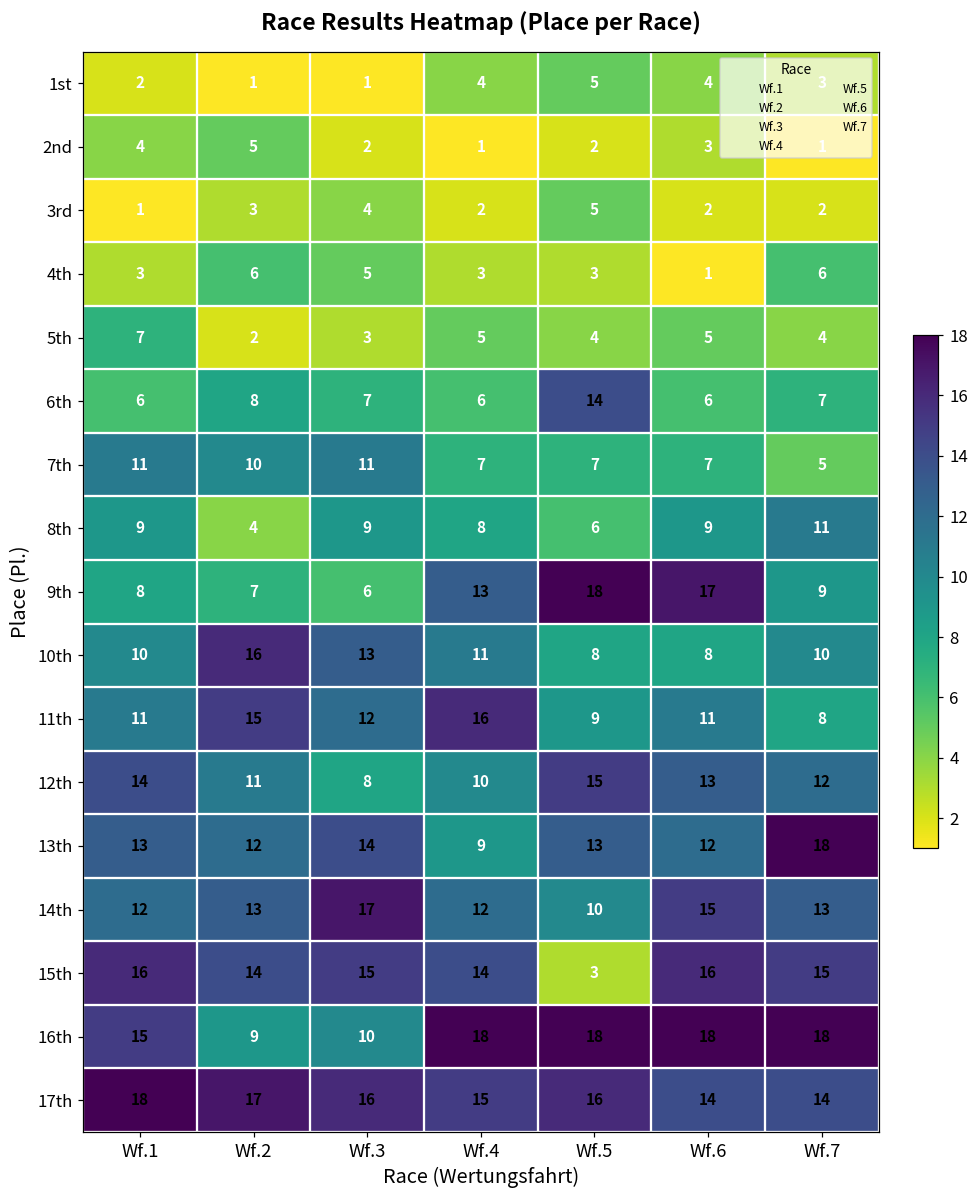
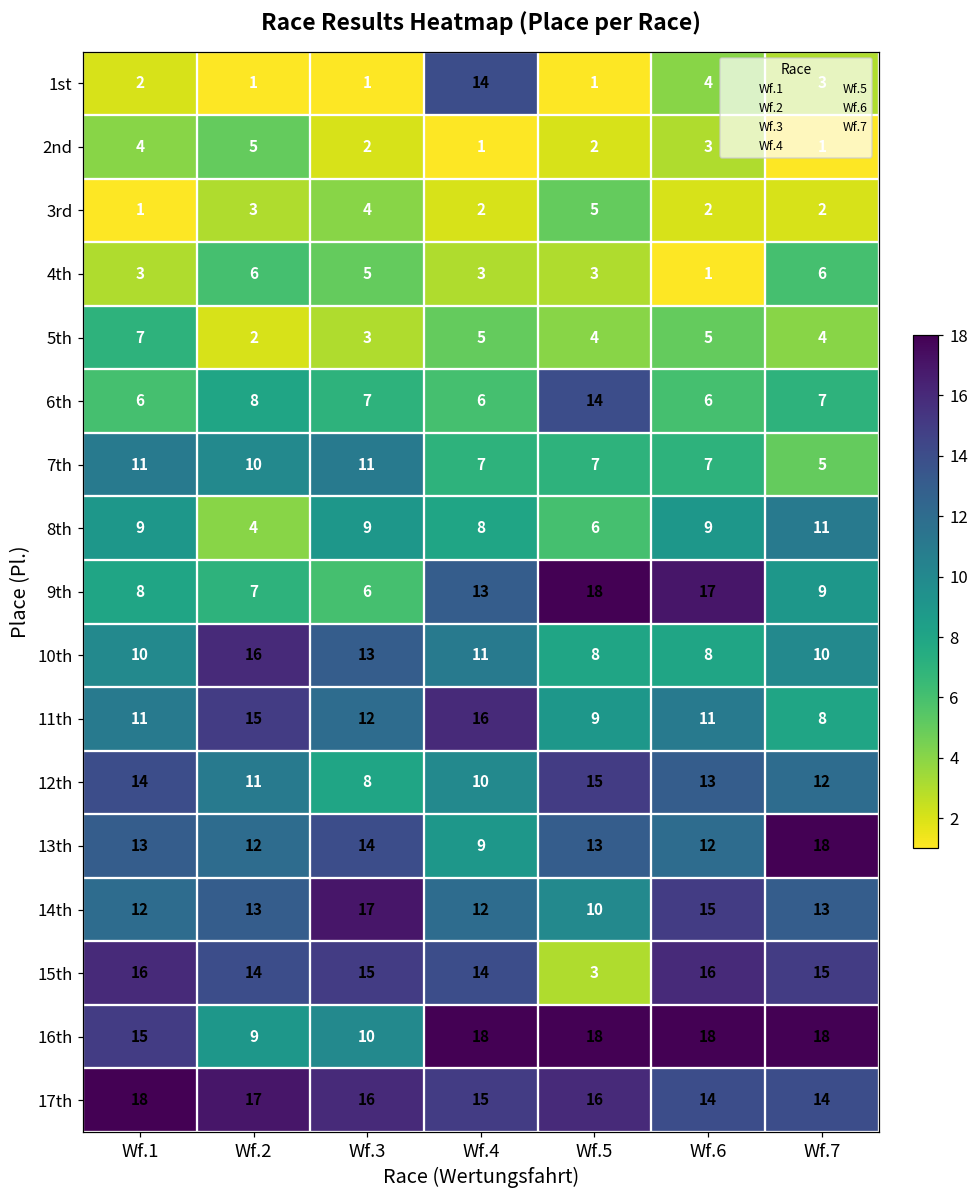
  {
    "1st": {
      "Wf.1": 2,
      "Wf.2": 1,
      "Wf.3": 1,
-     "Wf.4": 4,
-     "Wf.5": 5,
+     "Wf.4": 14,
+     "Wf.5": 1,
      "Wf.6": 4
    },
    "2nd": {
      "Wf.1": 4,
      "Wf.2": 5,
      "Wf.3": 2,
      "Wf.4": 1,
      "Wf.5": 2,
      "Wf.6": 3
    },
    "3rd": {
      "Wf.1": 1,
      "Wf.2": 3,
      "Wf.3": 4,
      "Wf.4": 2,
      "Wf.5": 5,
      "Wf.6": 2,
      "Wf.7": 2
    },
    "4th": {
      "Wf.1": 3,
      "Wf.2": 6,
      "Wf.3": 5,
      "Wf.4": 3,
      "Wf.5": 3,
      "Wf.6": 1,
      "Wf.7": 6
    },
    "5th": {
      "Wf.1": 7,
      "Wf.2": 2,
      "Wf.3": 3,
      "Wf.4": 5,
      "Wf.5": 4,
      "Wf.6": 5,
      "Wf.7": 4
    },
    "6th": {
      "Wf.1": 6,
      "Wf.2": 8,
      "Wf.3": 7,
      "Wf.4": 6,
      "Wf.5": 14,
      "Wf.6": 6,
      "Wf.7": 7
    },
    "7th": {
      "Wf.1": 11,
      "Wf.2": 10,
      "Wf.3": 11,
      "Wf.4": 7,
      "Wf.5": 7,
      "Wf.6": 7,
      "Wf.7": 5
    },
    "8th": {
      "Wf.1": 9,
      "Wf.2": 4,
      "Wf.3": 9,
      "Wf.4": 8,
      "Wf.5": 6,
      "Wf.6": 9,
      "Wf.7": 11
    },
    "9th": {
      "Wf.1": 8,
      "Wf.2": 7,
      "Wf.3": 6,
      "Wf.4": 13,
      "Wf.5": 18,
      "Wf.6": 17,
      "Wf.7": 9
    },
    "10th": {
      "Wf.1": 10,
      "Wf.2": 16,
      "Wf.3": 13,
      "Wf.4": 11,
      "Wf.5": 8,
      "Wf.6": 8,
      "Wf.7": 10
    },
    "11th": {
      "Wf.1": 11,
      "Wf.2": 15,
      "Wf.3": 12,
      "Wf.4": 16,
      "Wf.5": 9,
      "Wf.6": 11,
      "Wf.7": 8
    },
    "12th": {
      "Wf.1": 14,
      "Wf.2": 11,
      "Wf.3": 8,
      "Wf.4": 10,
      "Wf.5": 15,
      "Wf.6": 13,
      "Wf.7": 12
    },
    "13th": {
      "Wf.1": 13,
      "Wf.2": 12,
      "Wf.3": 14,
      "Wf.4": 9,
      "Wf.5": 13,
      "Wf.6": 12,
      "Wf.7": 18
    },
    "14th": {
      "Wf.1": 12,
      "Wf.2": 13,
      "Wf.3": 17,
      "Wf.4": 12,
      "Wf.5": 10,
      "Wf.6": 15,
      "Wf.7": 13
    },
    "15th": {
      "Wf.1": 16,
      "Wf.2": 14,
      "Wf.3": 15,
      "Wf.4": 14,
      "Wf.5": 3,
      "Wf.6": 16,
      "Wf.7": 15
    },
    "16th": {
      "Wf.1": 15,
      "Wf.2": 9,
      "Wf.3": 10,
      "Wf.4": 18,
      "Wf.5": 18,
      "Wf.6": 18,
      "Wf.7": 18
    },
    "17th": {
      "Wf.1": 18,
      "Wf.2": 17,
      "Wf.3": 16,
      "Wf.4": 15,
      "Wf.5": 16,
      "Wf.6": 14,
      "Wf.7": 14
    }
  }
